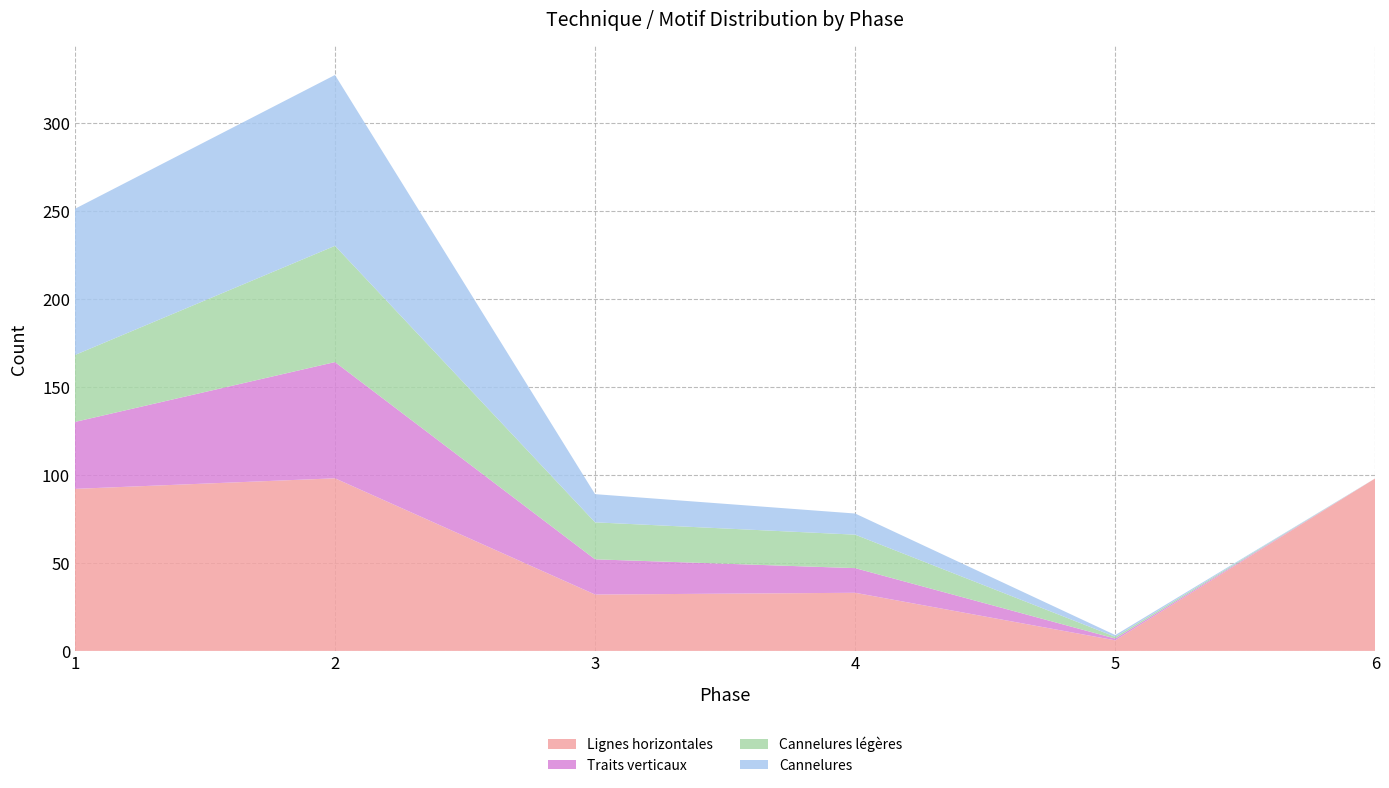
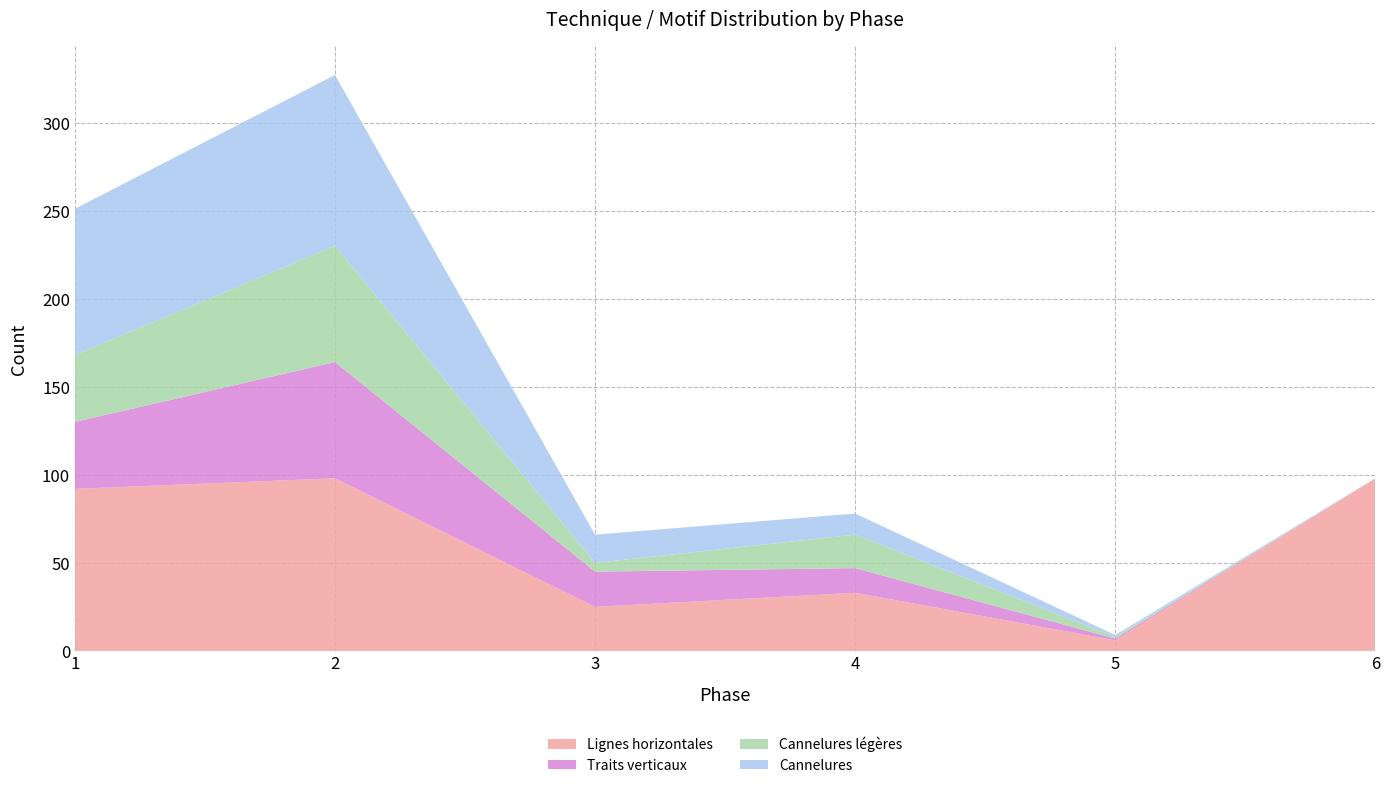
  {
    "Lignes horizontales": {
      "1": 92,
      "2": 98,
-     "3": 32,
+     "3": 25,
      "4": 33
    },
    "Traits verticaux": {
      "1": 38,
      "2": 66,
      "3": 20,
      "4": 14
    },
    "Cannelures légères": {
      "1": 38,
      "2": 66,
-     "3": 21,
+     "3": 5,
      "4": 19
    },
    "Cannelures": {
      "1": 83,
      "2": 97,
      "3": 16,
      "4": 12
    }
  }
